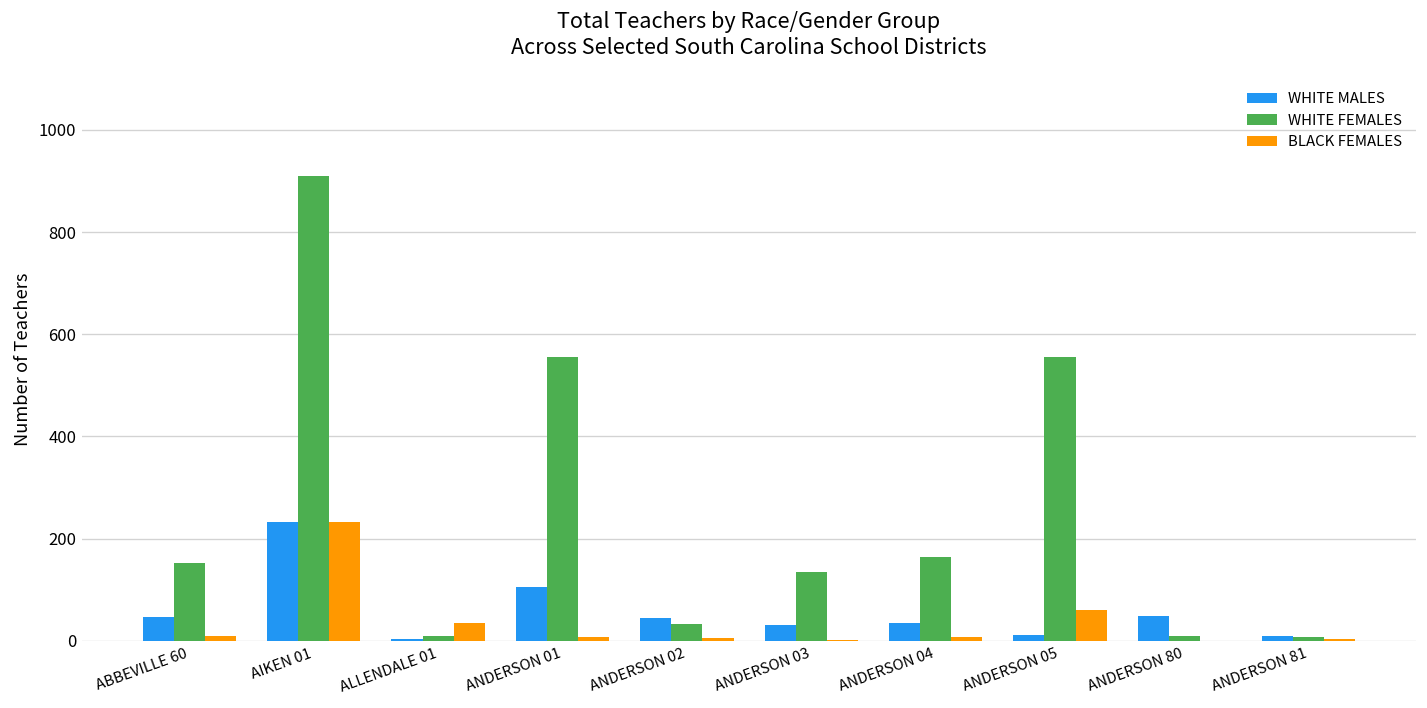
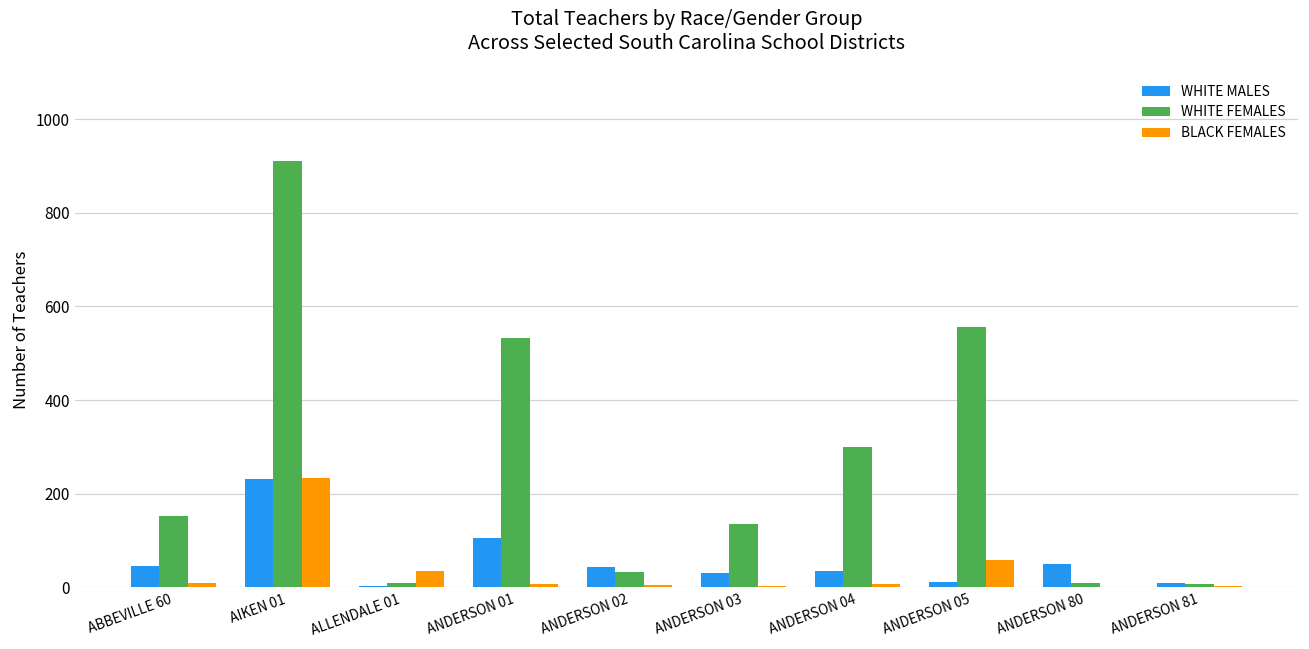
  {
    "WHITE MALES": {
      "ABBEVILLE 60": 50,
      "AIKEN 01": 230,
      "ANDERSON 01": 110,
      "ANDERSON 02": 40,
      "ANDERSON 03": 30,
      "ANDERSON 04": 30,
      "ANDERSON 05": 10,
      "ANDERSON 80": 50,
      "ANDERSON 81": 10
    },
    "WHITE FEMALES": {
      "ABBEVILLE 60": 150,
      "AIKEN 01": 910,
      "ALLENDALE 01": 10,
-     "ANDERSON 01": 560,
+     "ANDERSON 01": 530,
      "ANDERSON 02": 30,
      "ANDERSON 03": 140,
-     "ANDERSON 04": 160,
+     "ANDERSON 04": 300,
      "ANDERSON 05": 560,
      "ANDERSON 80": 10,
      "ANDERSON 81": 10
    },
    "BLACK FEMALES": {
      "ABBEVILLE 60": 10,
      "AIKEN 01": 230,
      "ALLENDALE 01": 30,
      "ANDERSON 01": 10,
      "ANDERSON 04": 10,
      "ANDERSON 05": 60,
      "ANDERSON 80": 0
    }
  }
